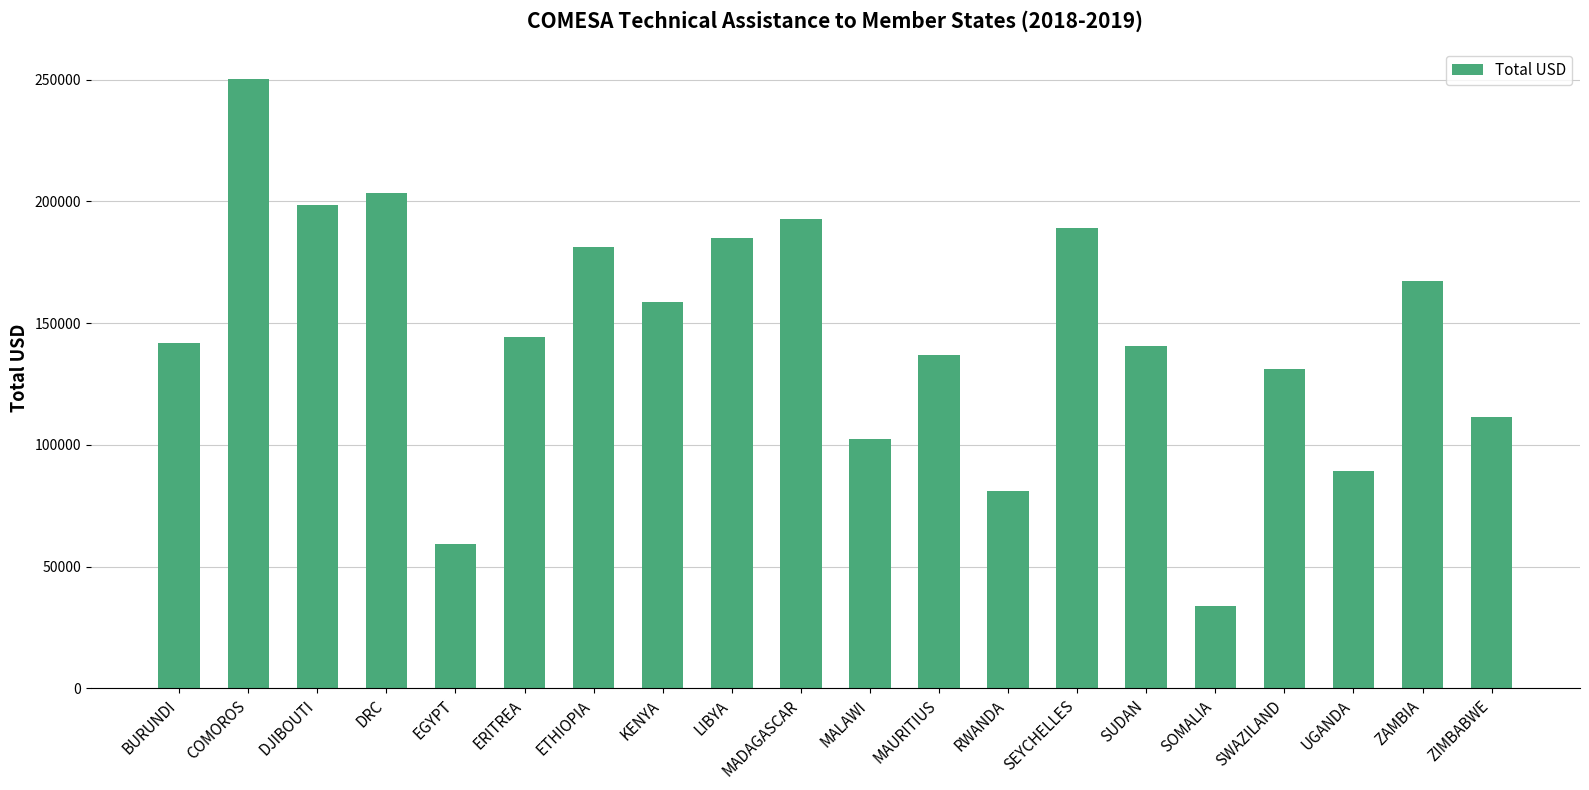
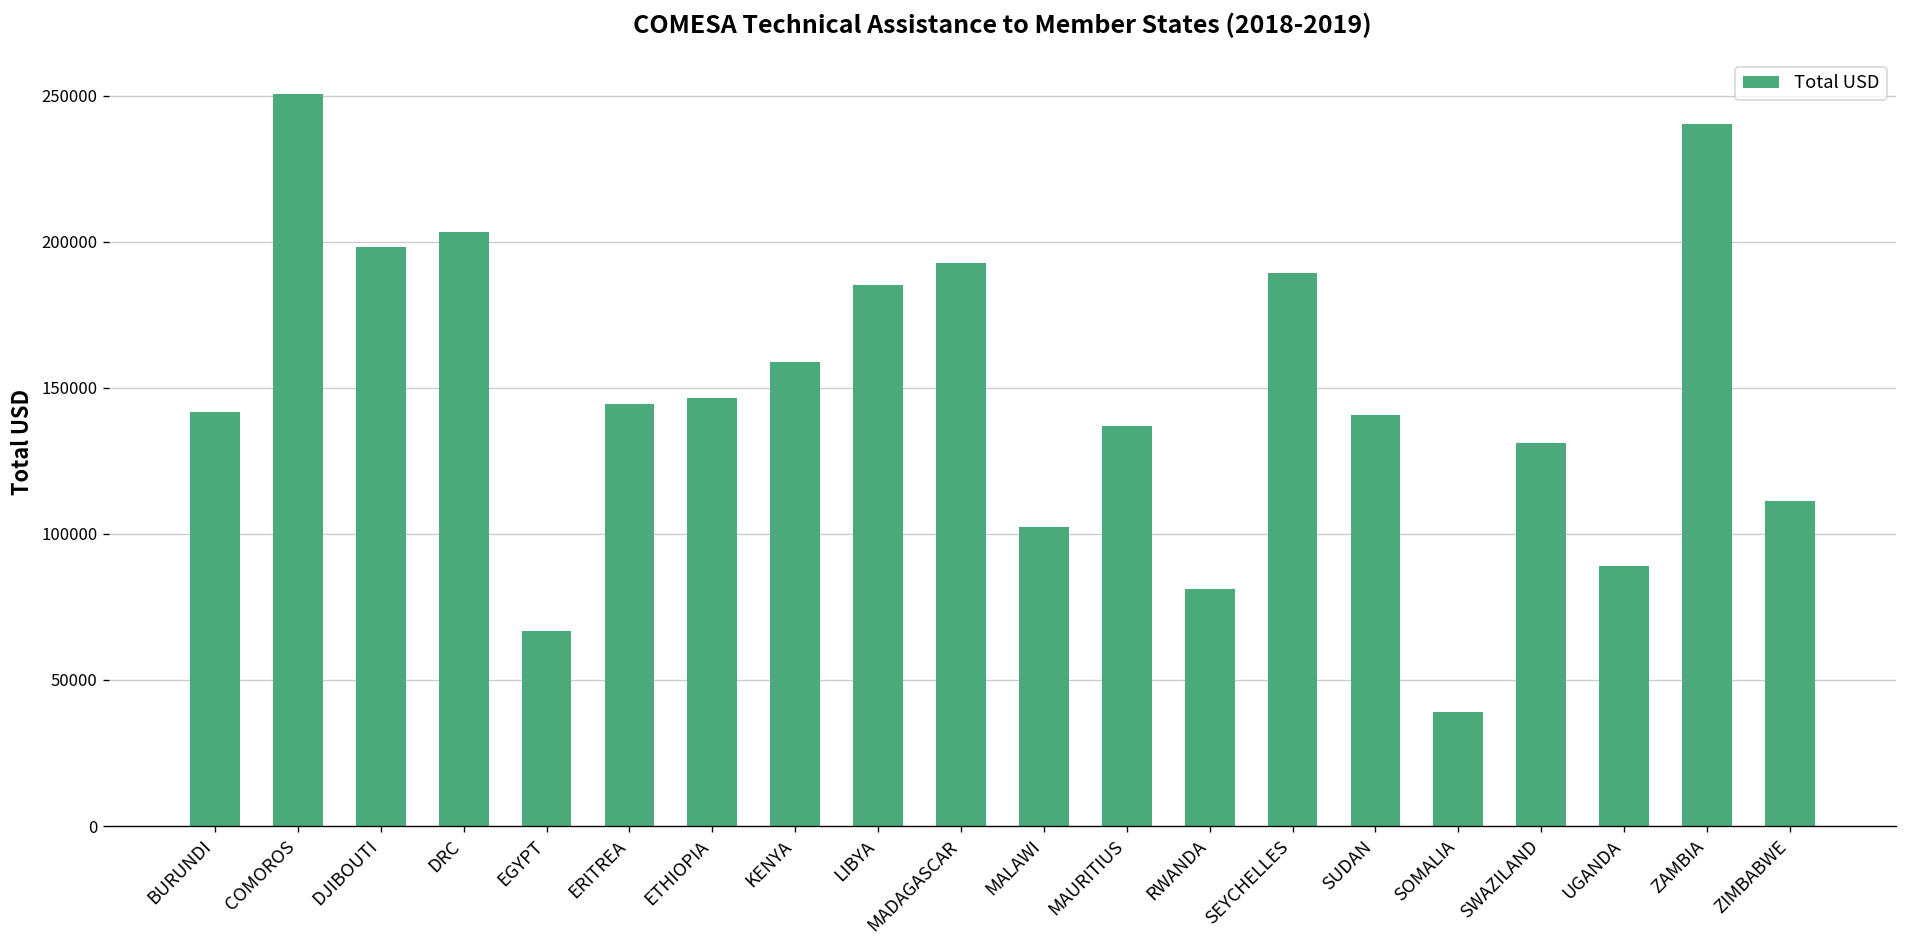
  {
    "BURUNDI": 142000,
    "COMOROS": 250000,
    "DJIBOUTI": 198000,
    "DRC": 203000,
-   "EGYPT": 59000,
+   "EGYPT": 67000,
    "ERITREA": 144000,
-   "ETHIOPIA": 181000,
+   "ETHIOPIA": 147000,
    "KENYA": 159000,
    "LIBYA": 185000,
    "MADAGASCAR": 193000,
    "MALAWI": 102000,
    "MAURITIUS": 137000,
    "RWANDA": 81000,
    "SEYCHELLES": 189000,
    "SUDAN": 141000,
-   "SOMALIA": 34000,
+   "SOMALIA": 39000,
    "SWAZILAND": 131000,
    "UGANDA": 89000,
-   "ZAMBIA": 167000,
+   "ZAMBIA": 240000,
    "ZIMBABWE": 111000
  }
